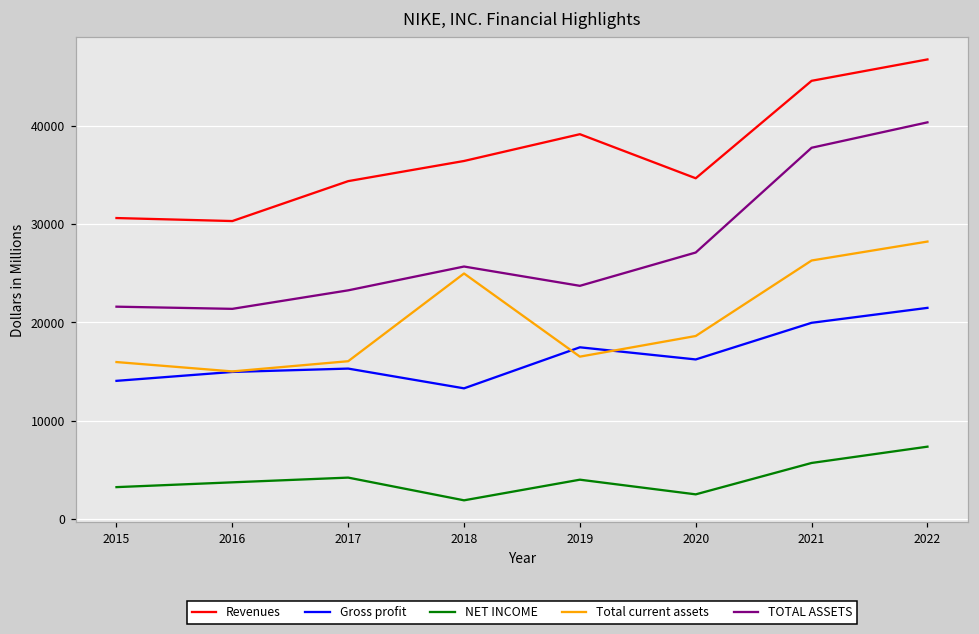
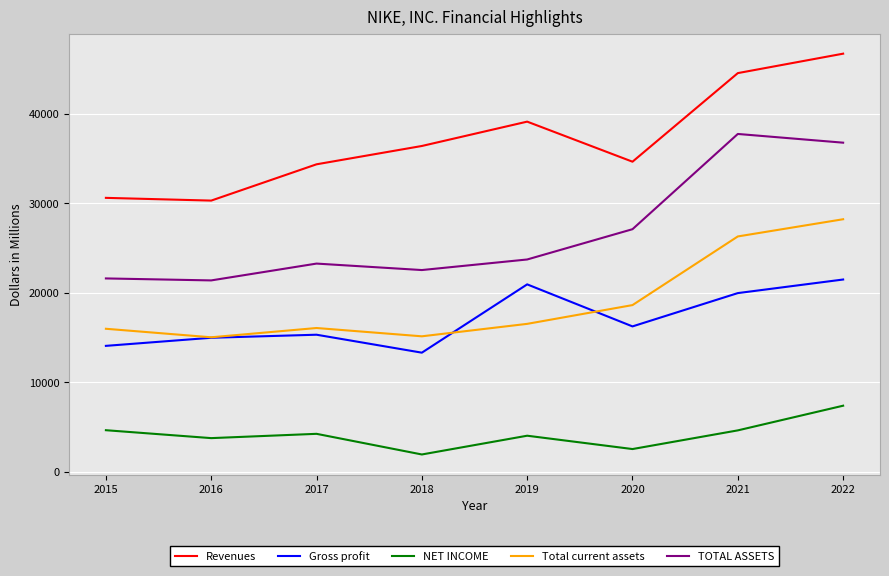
  {
    "Revenues": {
      "2015": 31000,
      "2016": 30000,
      "2017": 34000,
      "2018": 36000,
      "2019": 39000,
      "2020": 35000,
      "2021": 45000,
      "2022": 47000
    },
    "Gross profit": {
      "2015": 14000,
      "2017": 15000,
      "2018": 13000,
-     "2019": 17000,
+     "2019": 21000,
      "2020": 16000,
      "2021": 20000,
      "2022": 21000
    },
    "NET INCOME": {
-     "2015": 3000,
+     "2015": 5000,
      "2016": 4000,
      "2017": 4000,
      "2018": 2000,
      "2019": 4000,
      "2020": 3000,
-     "2021": 6000,
+     "2021": 5000,
      "2022": 7000
    },
    "Total current assets": {
      "2015": 16000,
      "2017": 16000,
-     "2018": 25000,
+     "2018": 15000,
      "2019": 17000,
      "2020": 19000,
      "2021": 26000,
      "2022": 28000
    },
    "TOTAL ASSETS": {
      "2015": 22000,
      "2016": 21000,
      "2017": 23000,
-     "2018": 26000,
+     "2018": 23000,
      "2019": 24000,
      "2020": 27000,
      "2021": 38000,
-     "2022": 40000
+     "2022": 37000
    }
  }
